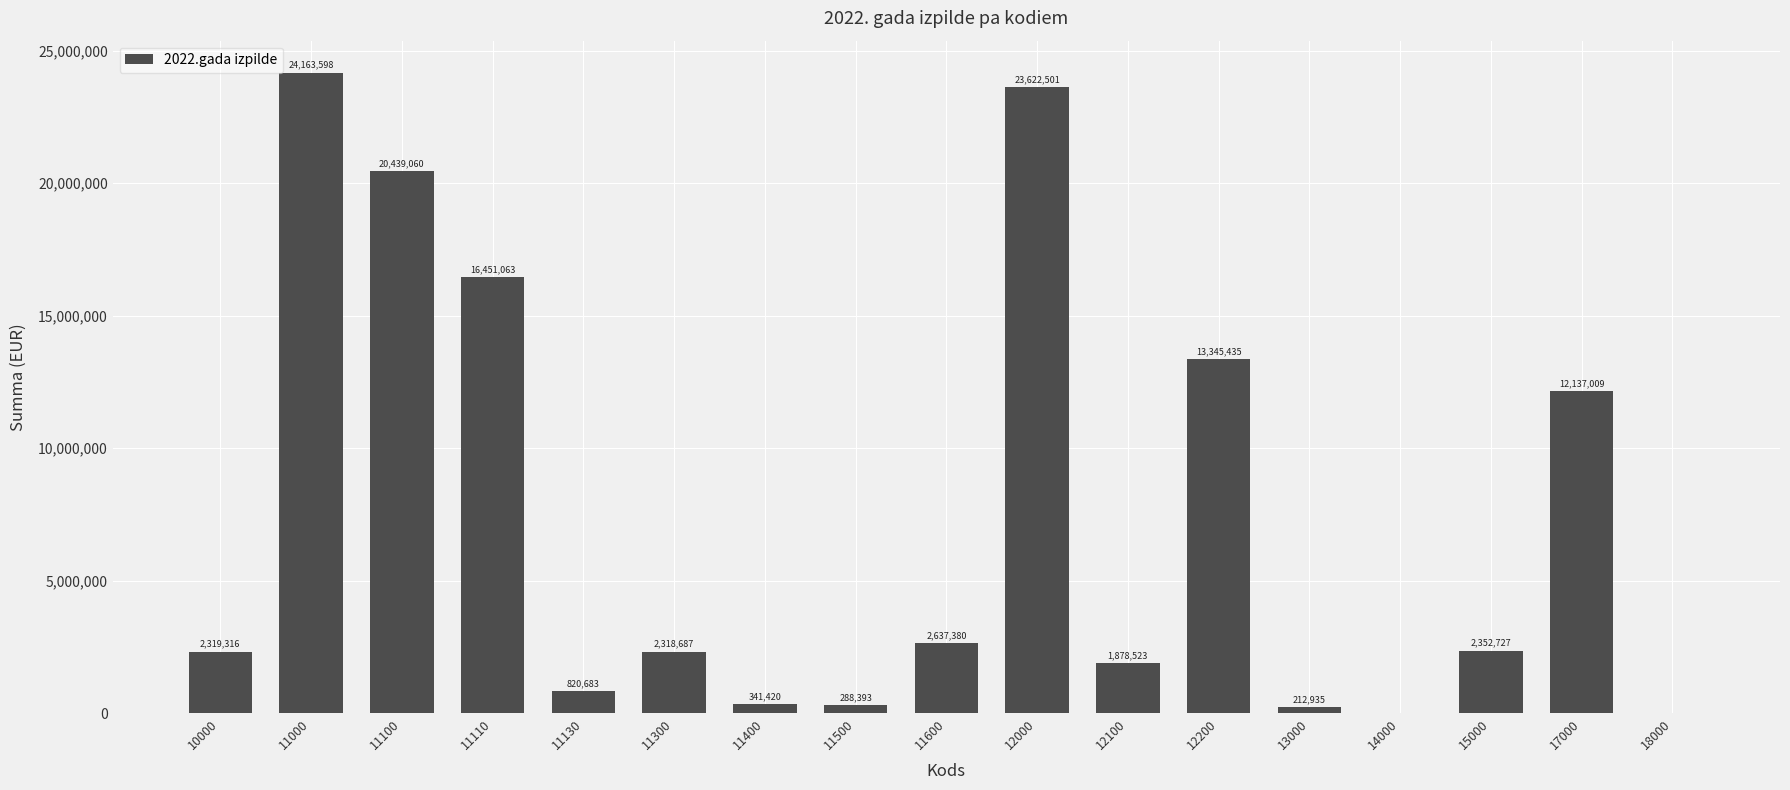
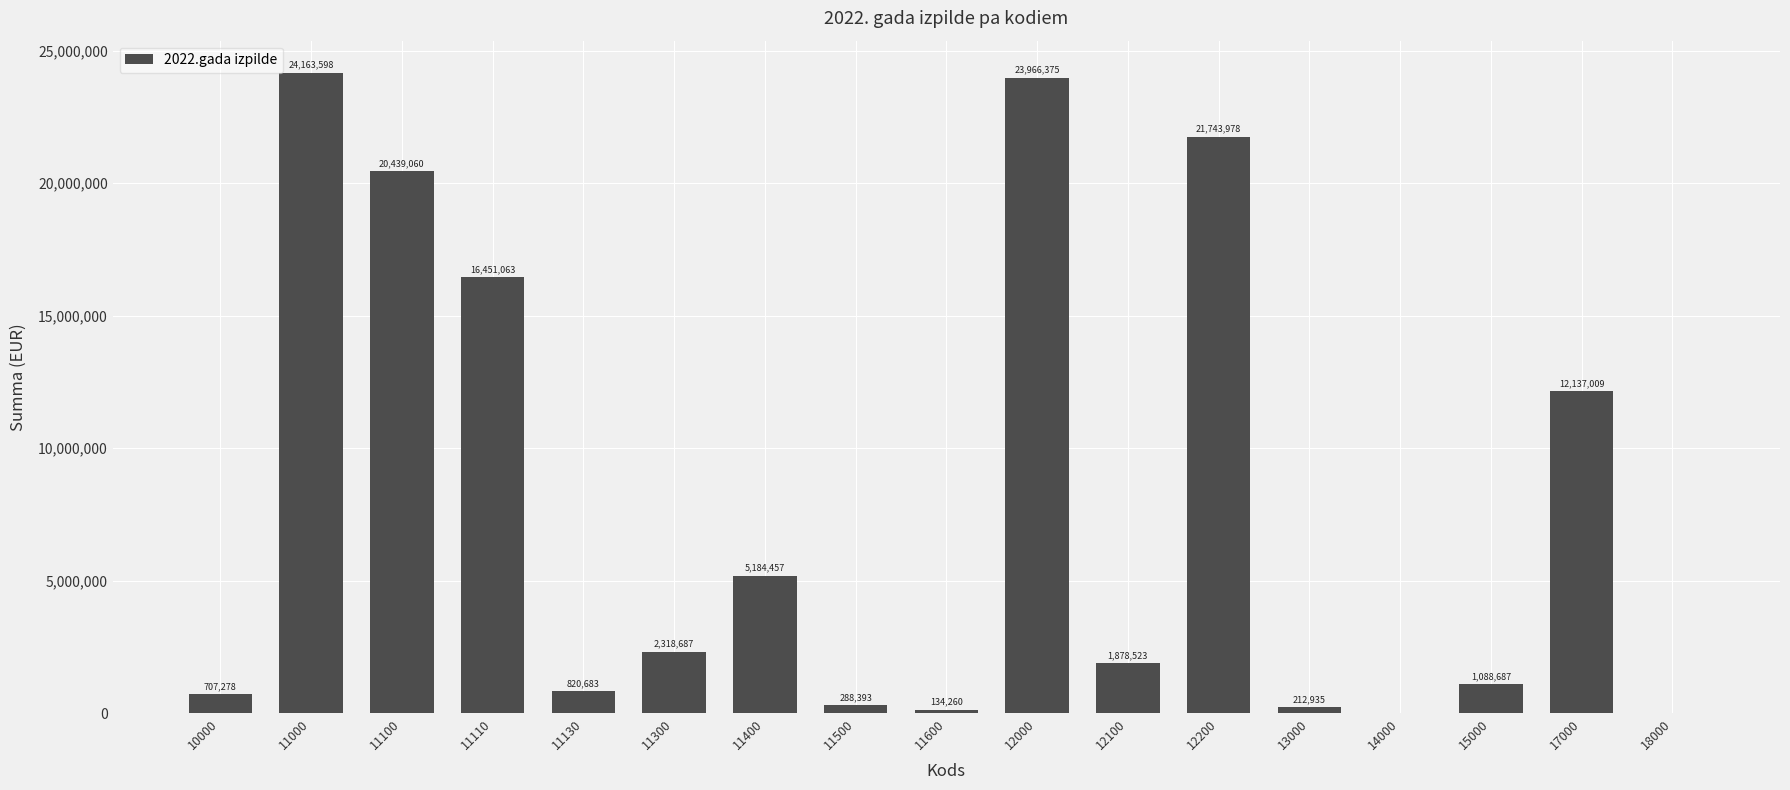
  {
-   "10000": "2,319,316",
+   "10000": "707,278",
    "11000": "24,163,598",
    "11100": "20,439,060",
    "11110": "16,451,063",
    "11130": "820,683",
    "11300": "2,318,687",
-   "11400": "341,420",
+   "11400": "5,184,457",
    "11500": "288,393",
-   "11600": "2,637,380",
-   "12000": "23,622,501",
+   "11600": "134,260",
+   "12000": "23,966,375",
    "12100": "1,878,523",
-   "12200": "13,345,435",
+   "12200": "21,743,978",
    "13000": "212,935",
-   "15000": "2,352,727",
+   "15000": "1,088,687",
    "17000": "12,137,009"
  }
